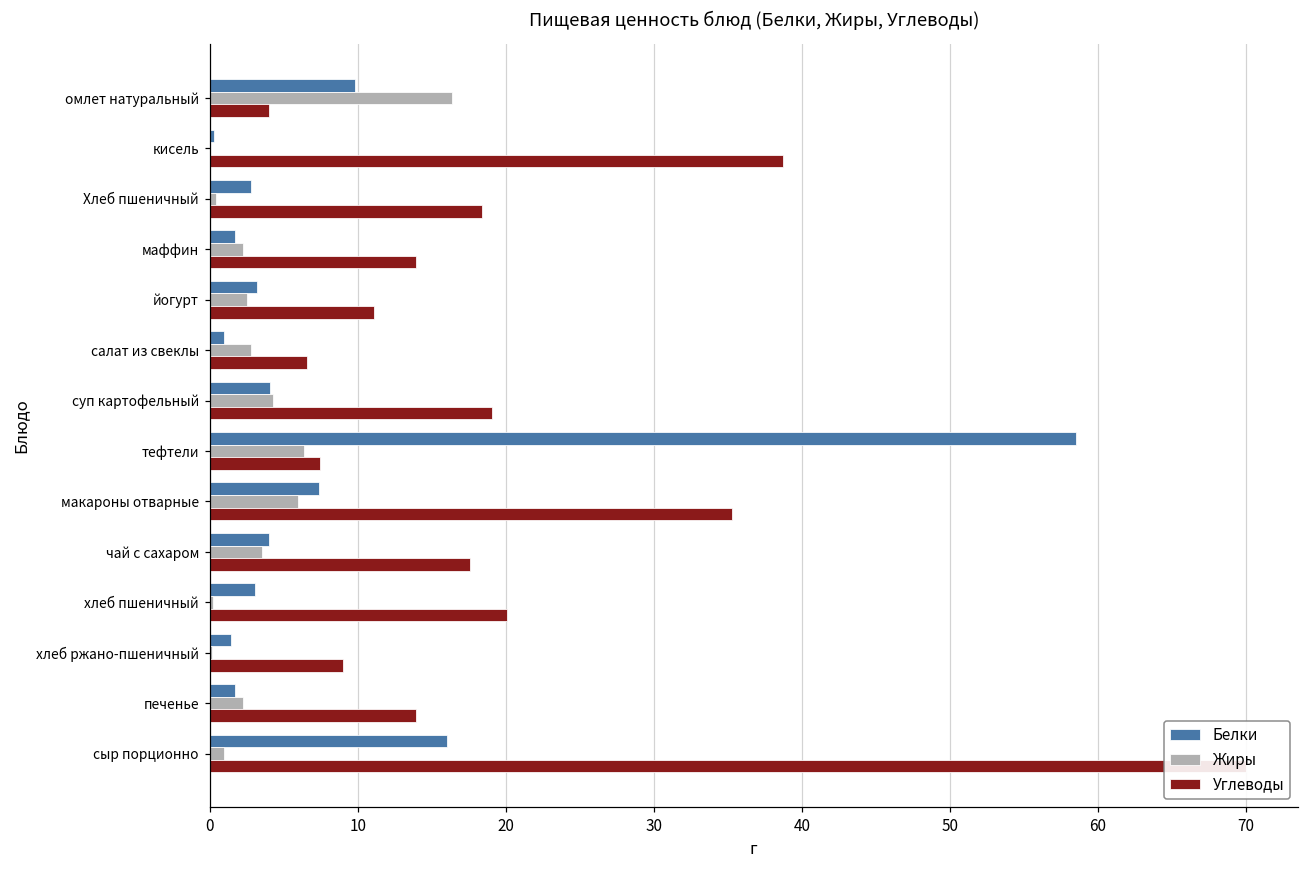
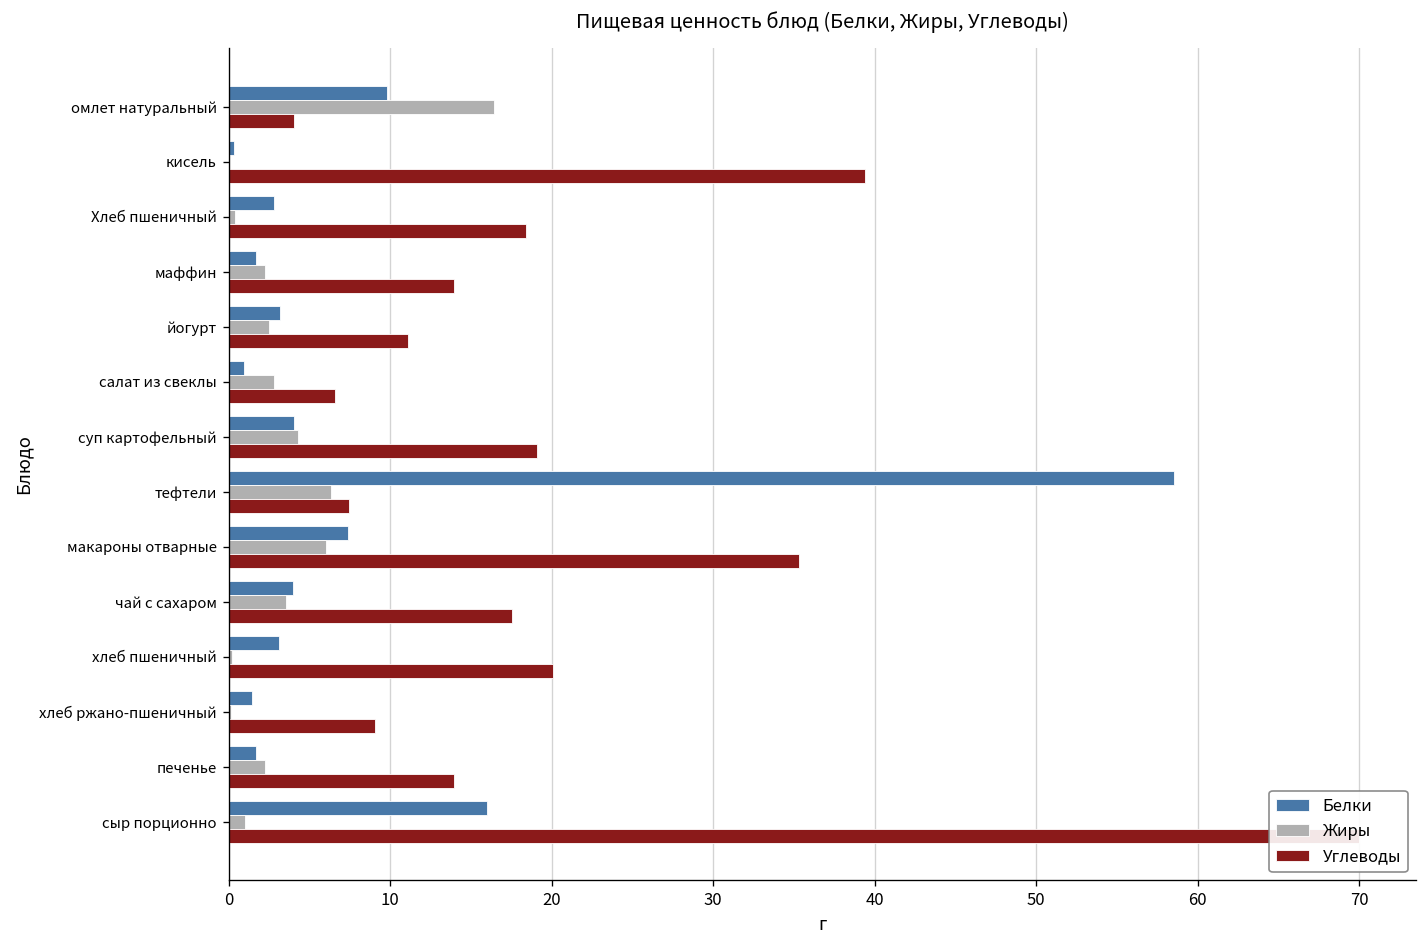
  {
    "Белки": {
      "омлет натуральный": 9.8,
      "кисель": 0.3,
      "Хлеб пшеничный": 2.8,
      "маффин": 1.7,
      "йогурт": 3.2,
      "салат из свеклы": 1.0,
      "суп картофельный": 4.1,
      "тефтели": 58.5,
      "макароны отварные": 7.4,
      "чай с сахаром": 4.0,
      "хлеб пшеничный": 3.1,
      "хлеб ржано-пшеничный": 1.4,
      "печенье": 1.7,
      "сыр порционно": 16.0
    },
    "Жиры": {
      "омлет натуральный": 16.4,
      "кисель": 0.0,
      "Хлеб пшеничный": 0.4,
      "маффин": 2.3,
      "йогурт": 2.5,
      "салат из свеклы": 2.8,
      "суп картофельный": 4.3,
      "тефтели": 6.4,
      "макароны отварные": 6.0,
      "чай с сахаром": 3.5,
      "хлеб пшеничный": 0.2,
      "печенье": 2.3,
      "сыр порционно": 1.0
    },
    "Углеводы": {
      "омлет натуральный": 4.0,
-     "кисель": 38.7,
+     "кисель": 39.4,
      "Хлеб пшеничный": 18.4,
      "маффин": 13.9,
      "йогурт": 11.1,
      "салат из свеклы": 6.6,
      "суп картофельный": 19.1,
      "тефтели": 7.5,
      "макароны отварные": 35.3,
      "чай с сахаром": 17.6,
      "хлеб пшеничный": 20.1,
      "хлеб ржано-пшеничный": 9.0,
      "печенье": 13.9
    }
  }
